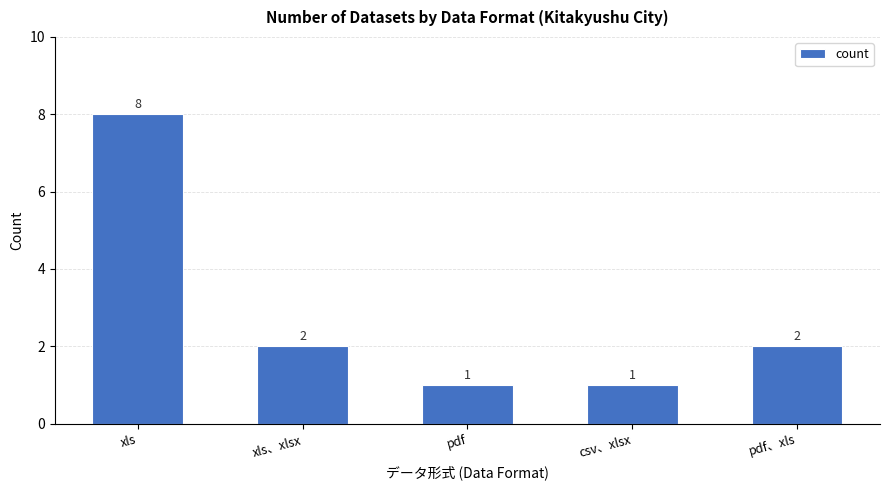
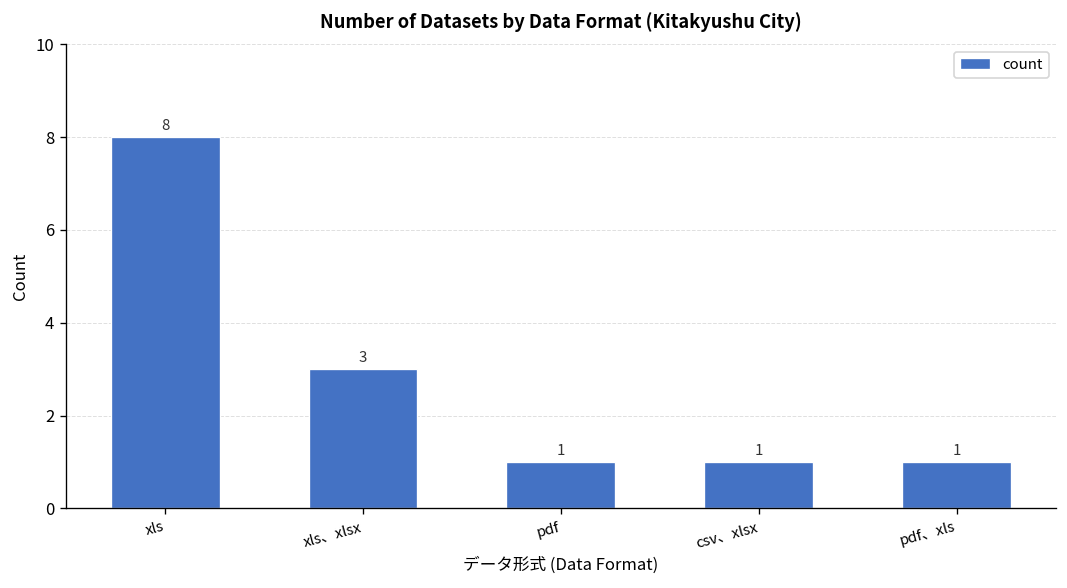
  {
    "xls": 8,
-   "xls、xlsx": 2,
+   "xls、xlsx": 3,
    "pdf": 1,
    "csv、xlsx": 1,
-   "pdf、xls": 2
+   "pdf、xls": 1
  }
